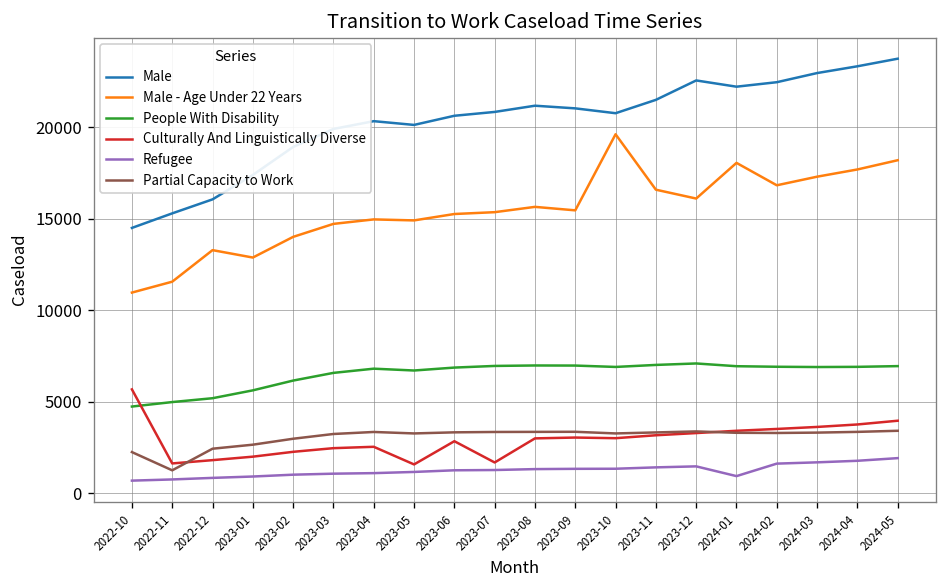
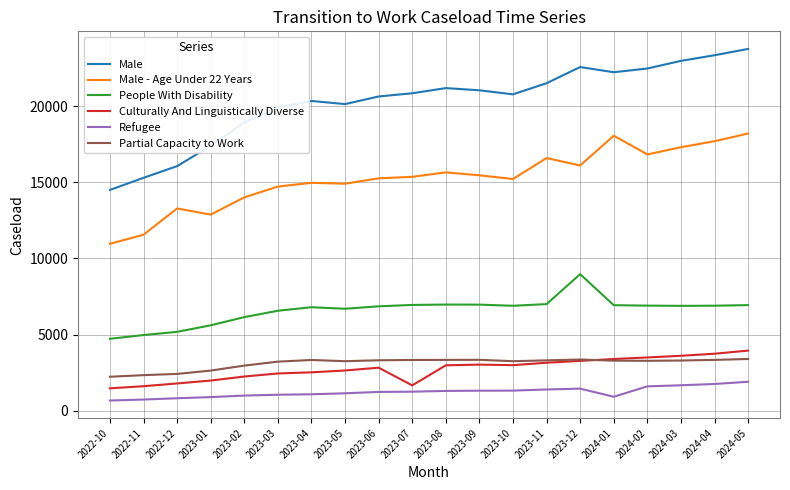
  {
    "Male": {
      "2022-10": 14500,
      "2022-11": 15300,
      "2022-12": 16100,
      "2023-04": 20300,
      "2023-05": 20100,
      "2023-06": 20600,
      "2023-07": 20800,
      "2023-08": 21200,
      "2023-09": 21000,
      "2023-10": 20800,
      "2023-11": 21500,
      "2023-12": 22600,
      "2024-01": 22200,
      "2024-02": 22500,
      "2024-03": 23000,
      "2024-04": 23300,
      "2024-05": 23700
    },
    "Male - Age Under 22 Years": {
      "2022-10": 11000,
      "2022-11": 11600,
      "2022-12": 13300,
      "2023-01": 12900,
      "2023-02": 14000,
      "2023-03": 14700,
      "2023-04": 15000,
      "2023-05": 14900,
      "2023-06": 15300,
      "2023-07": 15400,
      "2023-08": 15600,
      "2023-09": 15500,
-     "2023-10": 19600,
+     "2023-10": 15200,
      "2023-11": 16600,
      "2023-12": 16100,
      "2024-01": 18100,
      "2024-02": 16800,
      "2024-03": 17300,
      "2024-04": 17700,
      "2024-05": 18200
    },
    "People With Disability": {
      "2022-10": 4700,
      "2022-11": 5000,
      "2022-12": 5200,
      "2023-01": 5600,
      "2023-02": 6200,
      "2023-03": 6600,
      "2023-04": 6800,
      "2023-05": 6700,
      "2023-06": 6900,
      "2023-07": 7000,
      "2023-08": 7000,
      "2023-09": 7000,
      "2023-10": 6900,
      "2023-11": 7000,
-     "2023-12": 7100,
+     "2023-12": 9000,
      "2024-01": 6900,
      "2024-02": 6900,
      "2024-03": 6900,
      "2024-04": 6900,
      "2024-05": 6900
    },
    "Culturally And Linguistically Diverse": {
-     "2022-10": 5700,
+     "2022-10": 1500,
      "2022-11": 1600,
      "2022-12": 1800,
      "2023-01": 2000,
      "2023-02": 2300,
      "2023-03": 2500,
      "2023-04": 2500,
-     "2023-05": 1600,
+     "2023-05": 2700,
      "2023-06": 2800,
      "2023-07": 1700,
      "2023-08": 3000,
      "2023-09": 3000,
      "2023-10": 3000,
      "2024-02": 3500,
      "2024-03": 3600,
      "2024-04": 3800,
      "2024-05": 4000
    },
    "Refugee": {
      "2022-10": 700,
      "2022-11": 700,
      "2022-12": 800,
      "2023-01": 900,
      "2023-02": 1000,
      "2023-03": 1100,
      "2023-04": 1100,
      "2023-05": 1200,
      "2023-06": 1200,
      "2023-07": 1300,
      "2023-08": 1300,
      "2023-09": 1300,
      "2023-10": 1300,
      "2023-11": 1400,
      "2023-12": 1500,
      "2024-01": 900,
      "2024-02": 1600,
      "2024-03": 1700,
      "2024-04": 1800,
      "2024-05": 1900
    },
    "Partial Capacity to Work": {
      "2022-10": 2200,
-     "2022-11": 1200,
+     "2022-11": 2300,
      "2022-12": 2400,
      "2023-01": 2600,
      "2023-02": 3000,
      "2023-03": 3200,
      "2023-04": 3300,
      "2023-05": 3300,
      "2023-06": 3300,
      "2023-07": 3300,
      "2023-08": 3300,
      "2023-09": 3400,
      "2023-10": 3300,
      "2024-02": 3300,
      "2024-03": 3300,
      "2024-04": 3300,
      "2024-05": 3400
    }
  }
